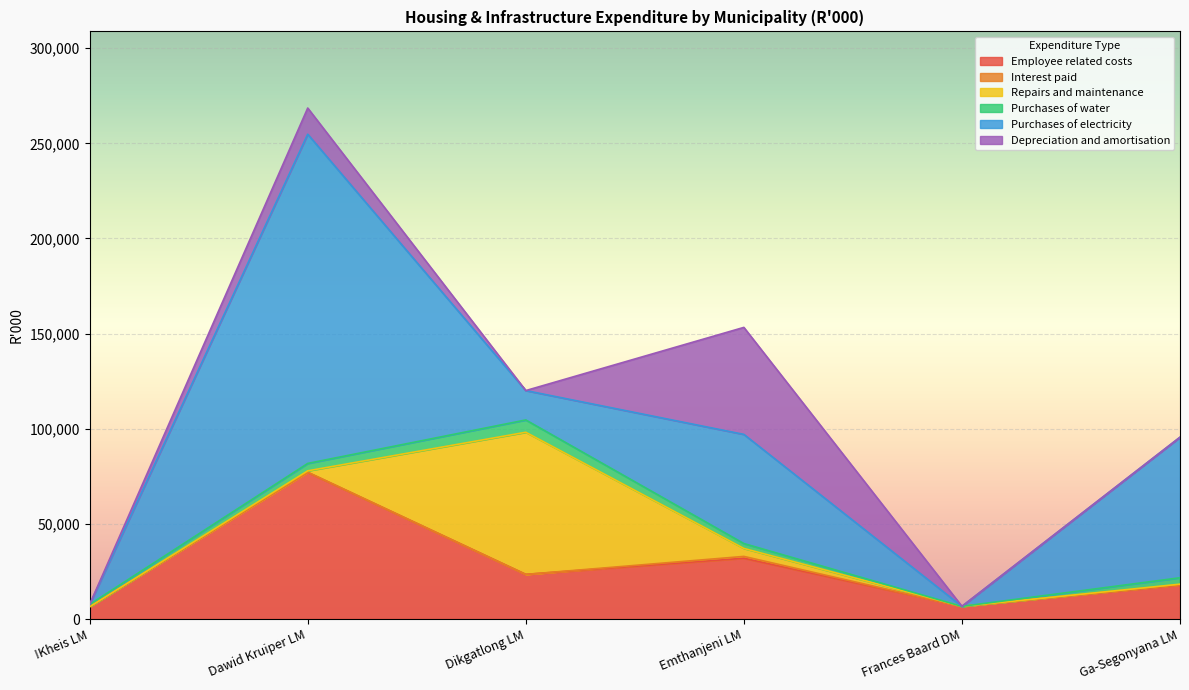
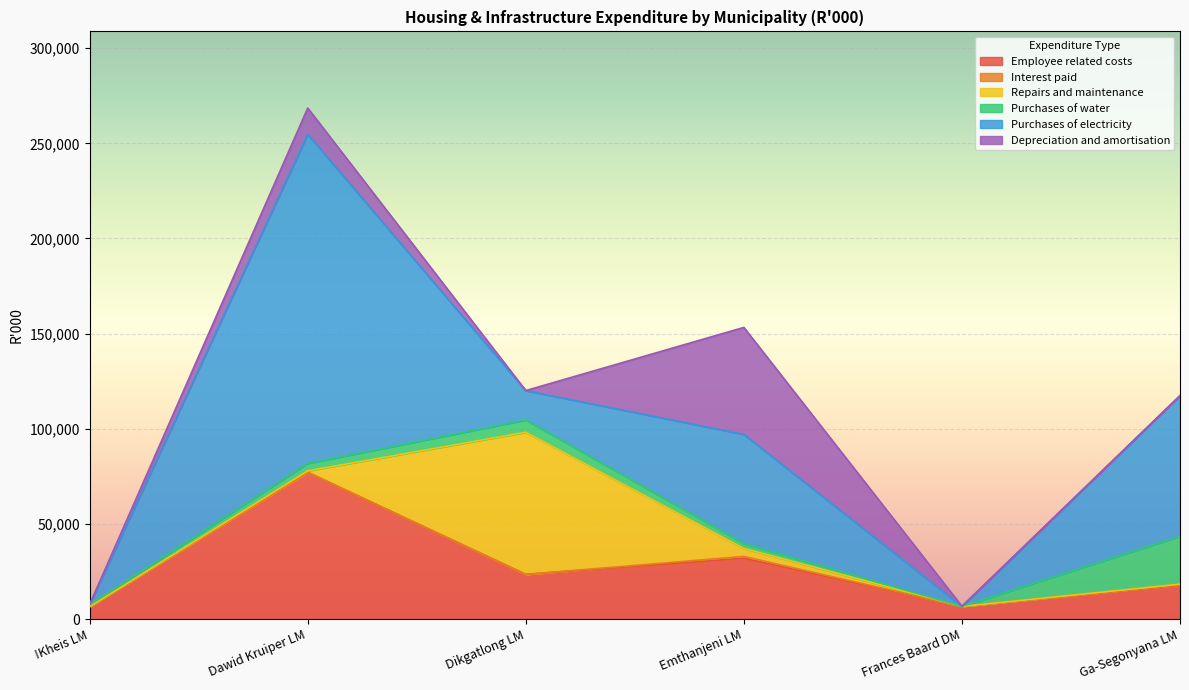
  {
    "Repairs and maintenance": {
      "Dikgatlong LM": "75,000",
      "Emthanjeni LM": "4,000"
    },
    "Purchases of water": {
      "Dawid Kruiper LM": "4,000",
      "Dikgatlong LM": "6,000",
      "Emthanjeni LM": "3,000",
-     "Ga-Segonyana LM": "3,000"
+     "Ga-Segonyana LM": "25,000"
    },
    "Purchases of electricity": {
      "Dawid Kruiper LM": "173,000",
      "Emthanjeni LM": "57,000"
    },
    "Depreciation and amortisation": {
      "Dawid Kruiper LM": "14,000",
      "Emthanjeni LM": "56,000"
    }
  }
